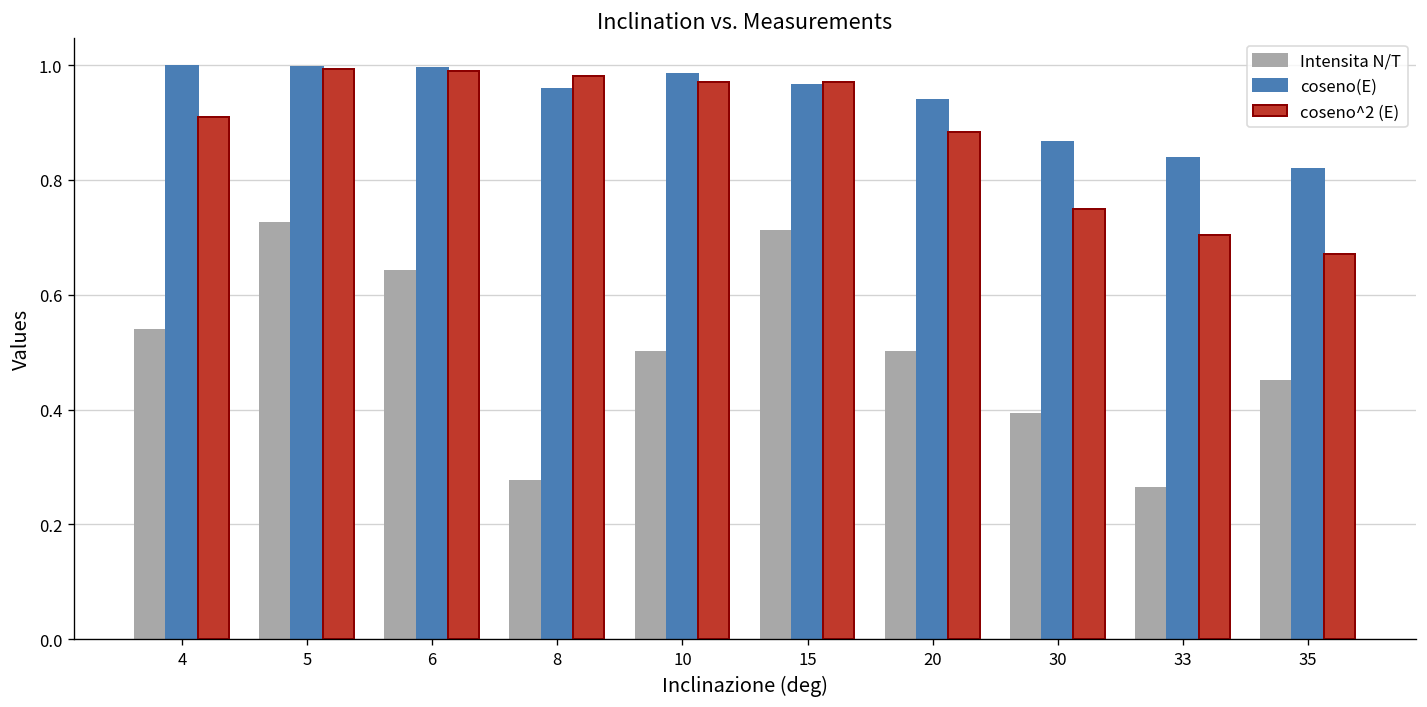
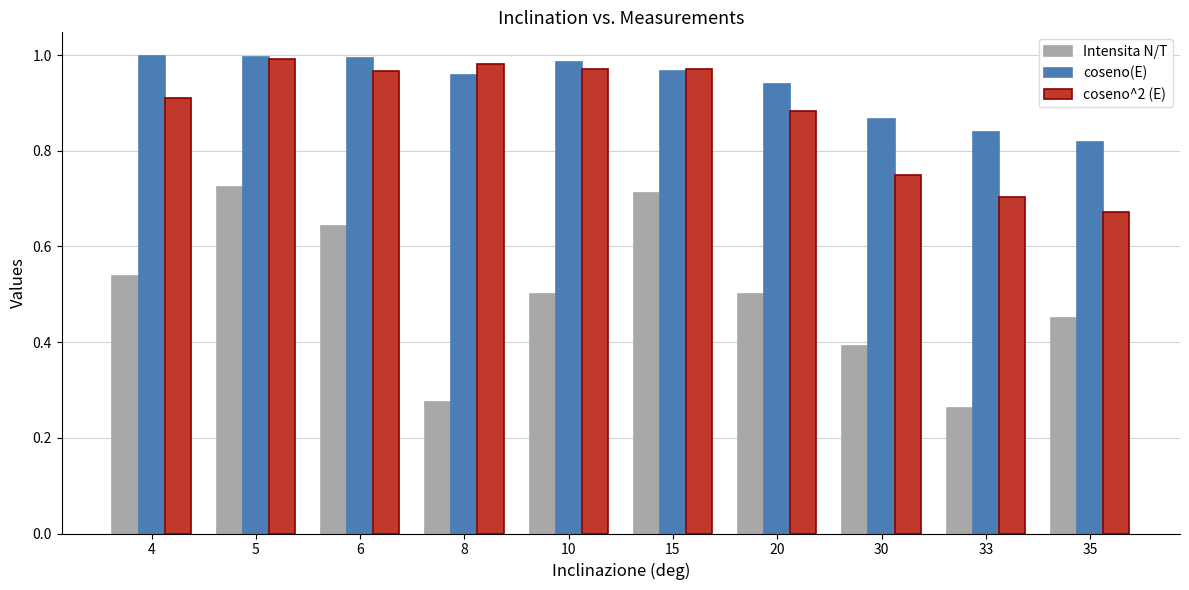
  {
    "Intensita N/T": {
      "4": 0.54,
      "5": 0.73,
      "6": 0.64,
      "8": 0.28,
      "10": 0.50,
      "15": 0.71,
      "20": 0.50,
      "30": 0.39,
      "33": 0.26,
      "35": 0.45
    },
    "coseno(E)": {
      "4": 1.00,
      "5": 1.00,
      "6": 0.99,
      "8": 0.96,
      "10": 0.98,
      "15": 0.97,
      "20": 0.94,
      "30": 0.87,
      "33": 0.84,
      "35": 0.82
    },
    "coseno^2 (E)": {
      "4": 0.91,
      "5": 0.99,
-     "6": 0.99,
+     "6": 0.97,
      "8": 0.98,
      "10": 0.97,
      "15": 0.97,
      "20": 0.88,
      "30": 0.75,
      "33": 0.70,
      "35": 0.67
    }
  }
